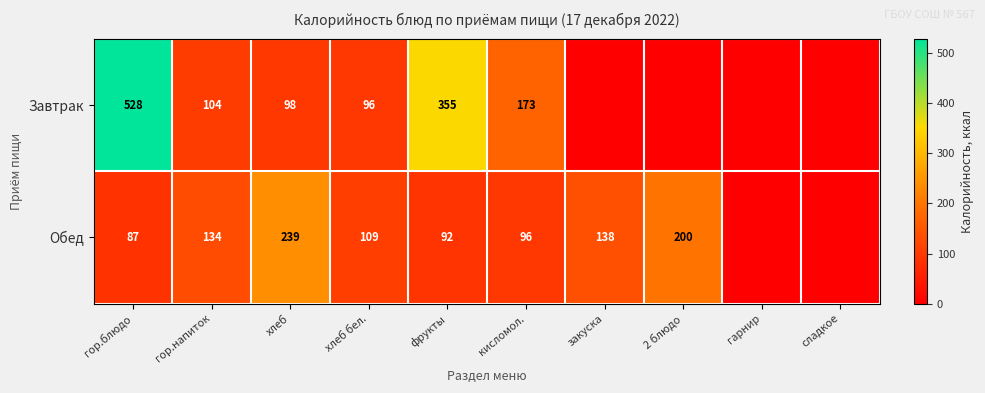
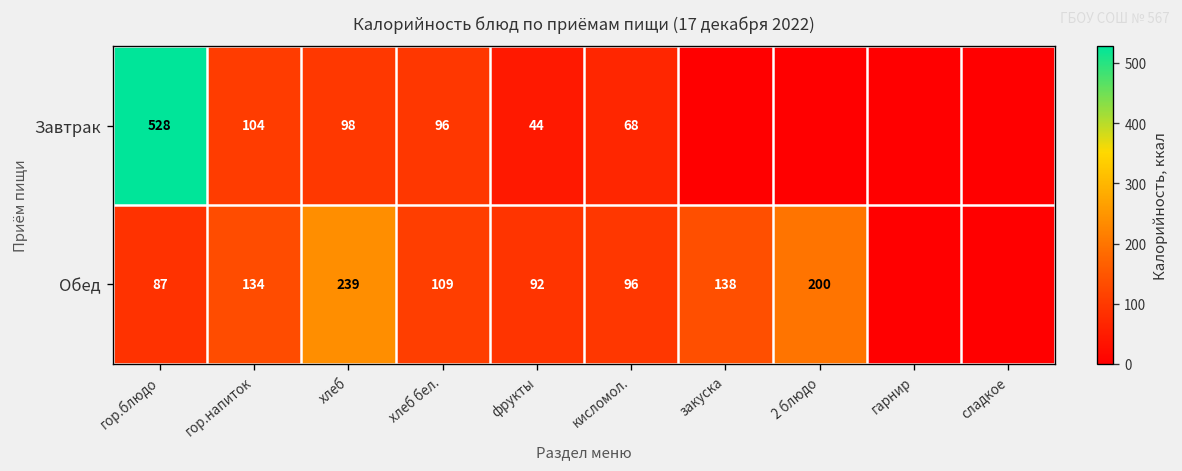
  {
    "Завтрак": {
      "гор.блюдо": 528,
      "гор.напиток": 104,
      "хлеб": 98,
      "хлеб бел.": 96,
-     "фрукты": 355,
-     "кисломол.": 173
+     "фрукты": 44,
+     "кисломол.": 68
    },
    "Обед": {
      "гор.блюдо": 87,
      "гор.напиток": 134,
      "хлеб": 239,
      "хлеб бел.": 109,
      "фрукты": 92,
      "кисломол.": 96,
      "закуска": 138,
      "2 блюдо": 200
    }
  }
